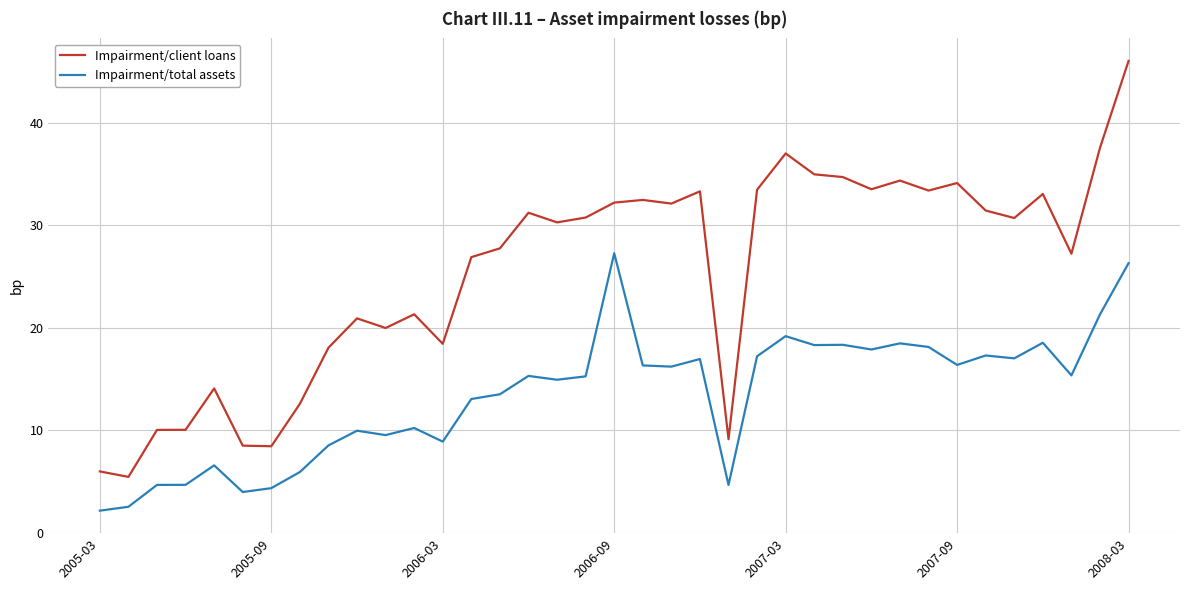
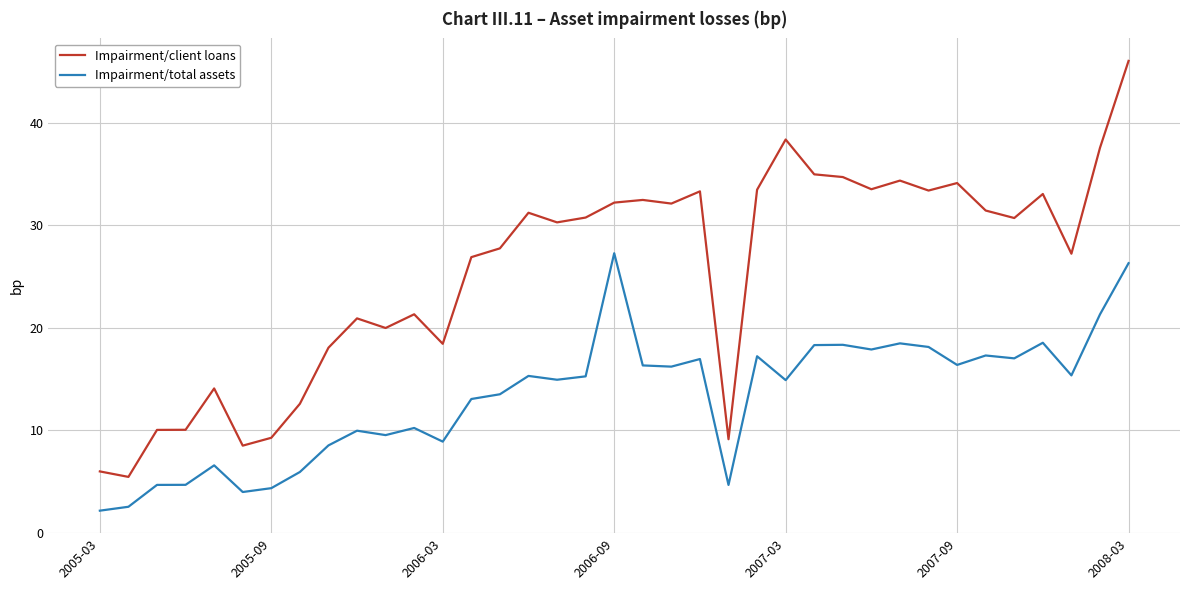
  {
    "Impairment/client loans": {
      "2005-03": 6.0,
-     "2005-09": 8.4,
+     "2005-09": 9.3,
      "2006-03": 18.4,
      "2006-09": 32.2,
-     "2007-03": 37.0,
+     "2007-03": 38.4,
      "2007-09": 34.1,
      "2008-03": 46.1
    },
    "Impairment/total assets": {
      "2005-03": 2.1,
      "2005-09": 4.3,
      "2006-03": 8.9,
      "2006-09": 27.3,
-     "2007-03": 19.2,
+     "2007-03": 14.9,
      "2007-09": 16.4,
      "2008-03": 26.3
    }
  }
